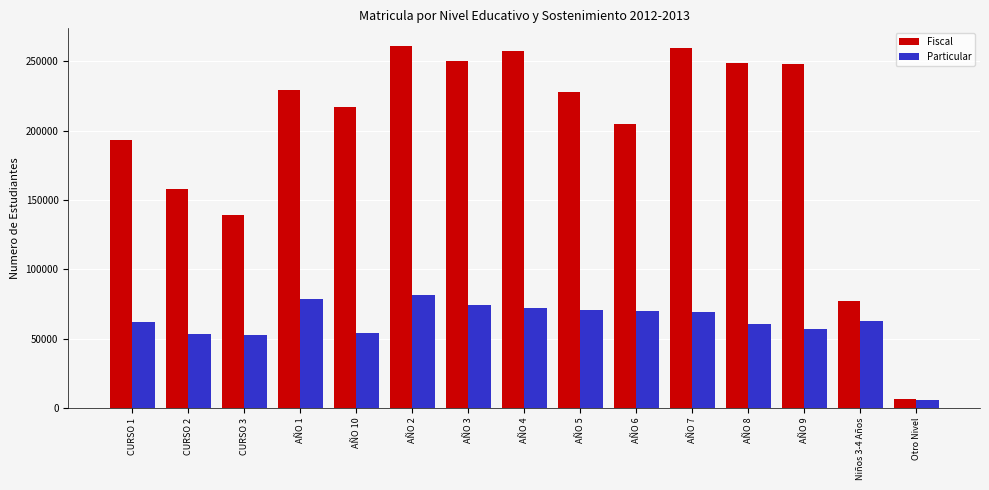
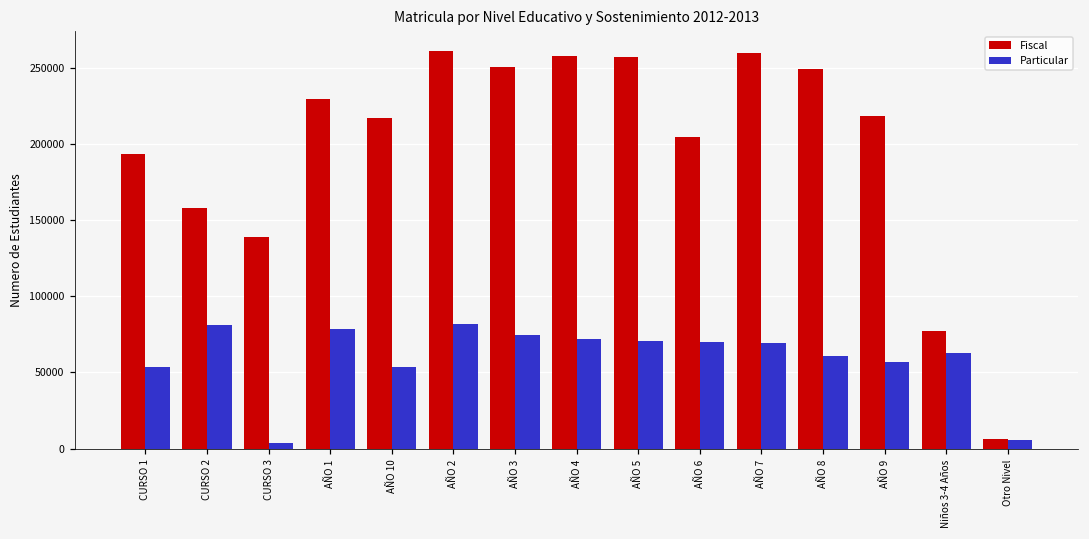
  {
    "Fiscal": {
      "CURSO 1": 193000,
      "CURSO 2": 158000,
      "CURSO 3": 139000,
      "AÑO 1": 230000,
      "AÑO 10": 217000,
      "AÑO 2": 261000,
      "AÑO 3": 250000,
      "AÑO 4": 258000,
-     "AÑO 5": 228000,
+     "AÑO 5": 257000,
      "AÑO 6": 205000,
      "AÑO 7": 260000,
      "AÑO 8": 249000,
-     "AÑO 9": 248000,
+     "AÑO 9": 218000,
      "Niños 3-4 Años": 77000,
      "Otro Nivel": 6000
    },
    "Particular": {
-     "CURSO 1": 62000,
-     "CURSO 2": 54000,
-     "CURSO 3": 52000,
+     "CURSO 1": 53000,
+     "CURSO 2": 81000,
+     "CURSO 3": 4000,
      "AÑO 1": 78000,
      "AÑO 10": 54000,
      "AÑO 2": 82000,
      "AÑO 3": 74000,
      "AÑO 4": 72000,
      "AÑO 5": 71000,
      "AÑO 6": 70000,
      "AÑO 7": 69000,
      "AÑO 8": 61000,
      "AÑO 9": 57000,
      "Niños 3-4 Años": 63000,
      "Otro Nivel": 5000
    }
  }
